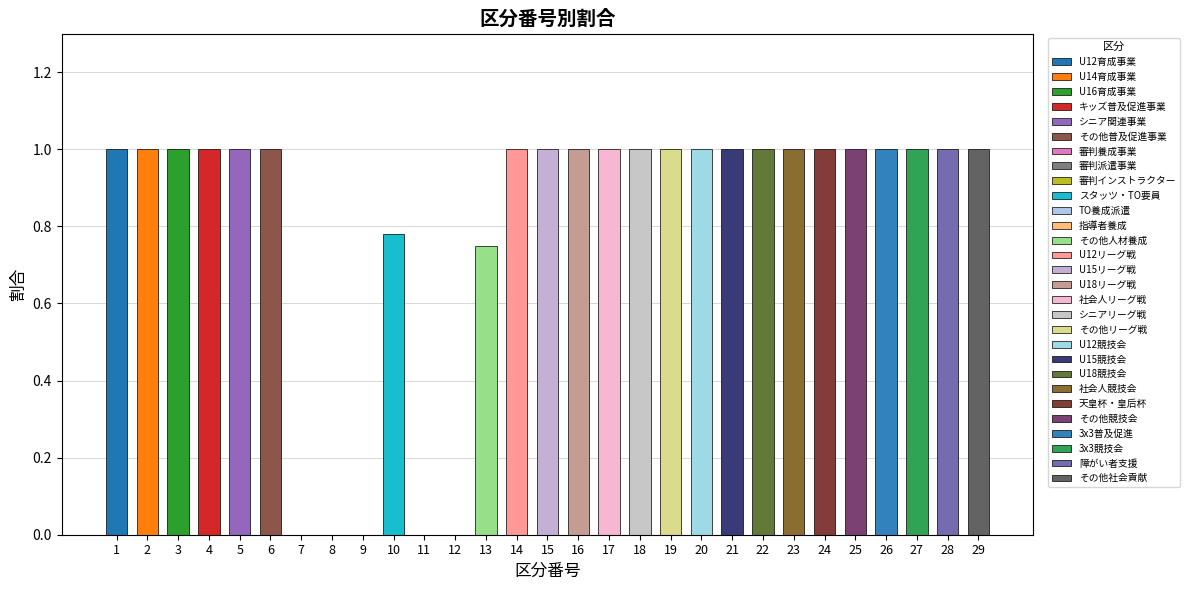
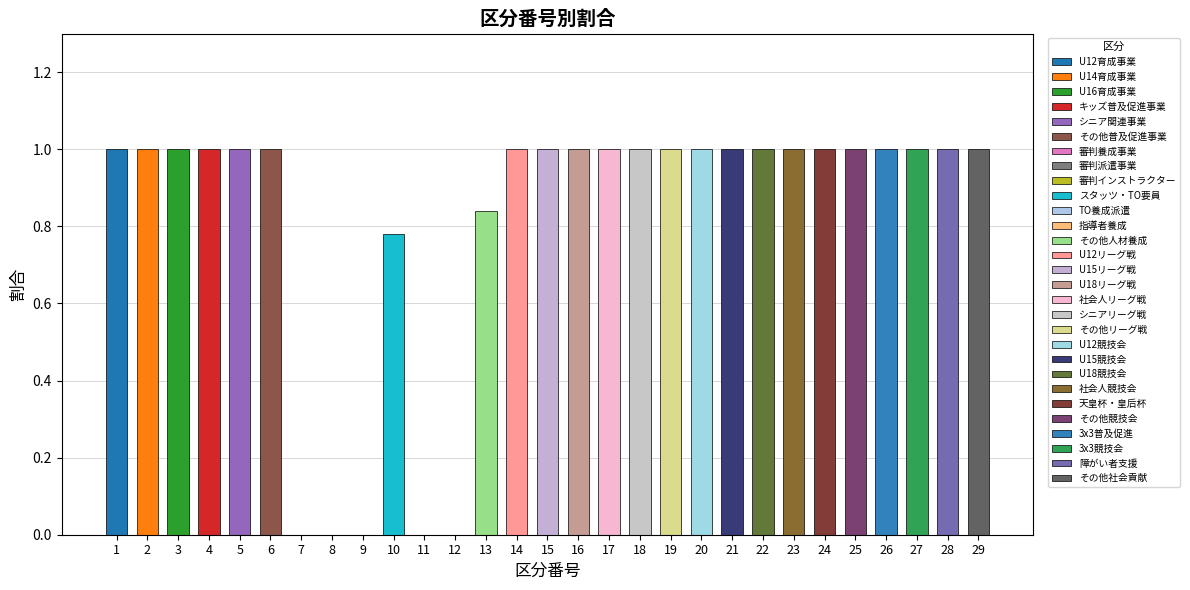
  {
    "1": 1.00,
    "2": 1.00,
    "3": 1.00,
    "4": 1.00,
    "5": 1.00,
    "6": 1.00,
    "7": 0.00,
    "8": 0.00,
    "9": 0.00,
    "10": 0.78,
    "11": 0.00,
    "12": 0.00,
-   "13": 0.75,
+   "13": 0.84,
    "14": 1.00,
    "15": 1.00,
    "16": 1.00,
    "17": 1.00,
    "18": 1.00,
    "19": 1.00,
    "20": 1.00,
    "21": 1.00,
    "22": 1.00,
    "23": 1.00,
    "24": 1.00,
    "25": 1.00,
    "26": 1.00,
    "27": 1.00,
    "28": 1.00,
    "29": 1.00
  }
